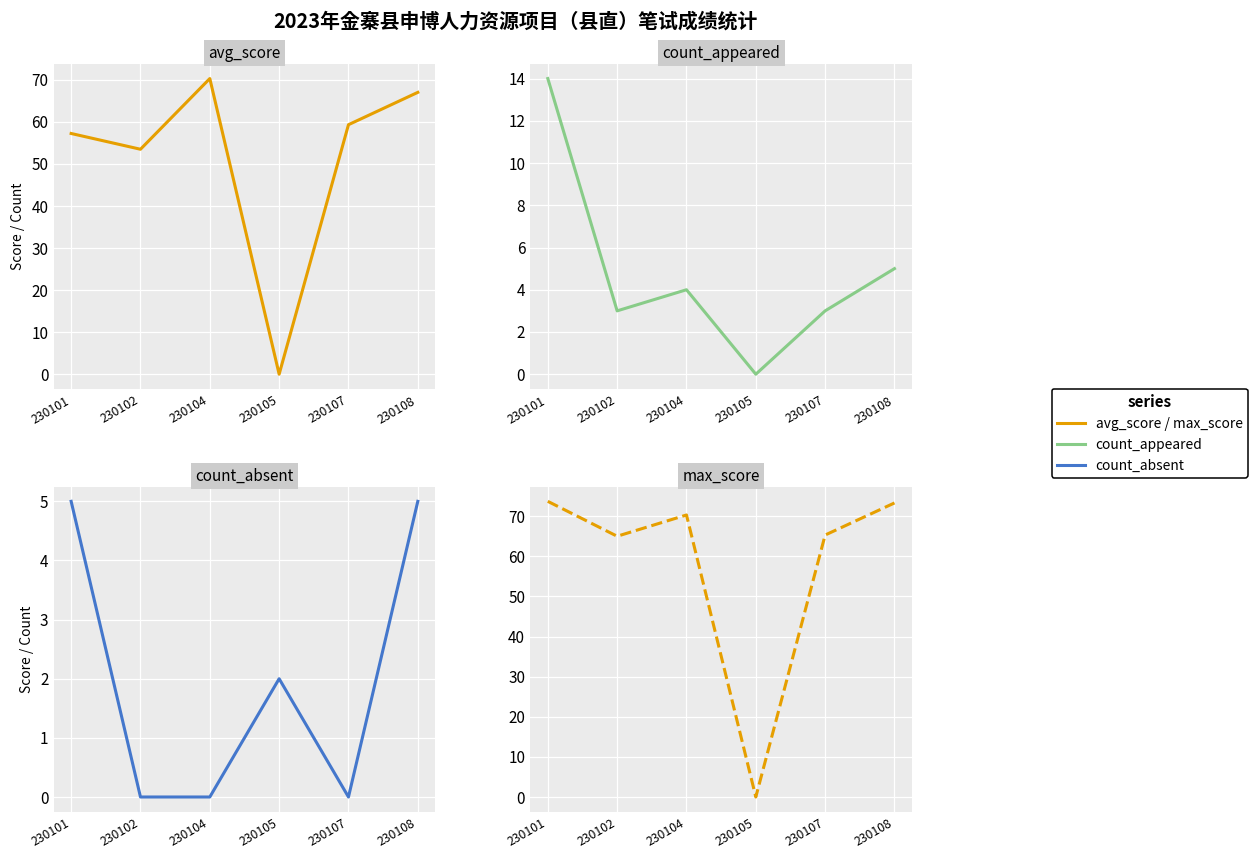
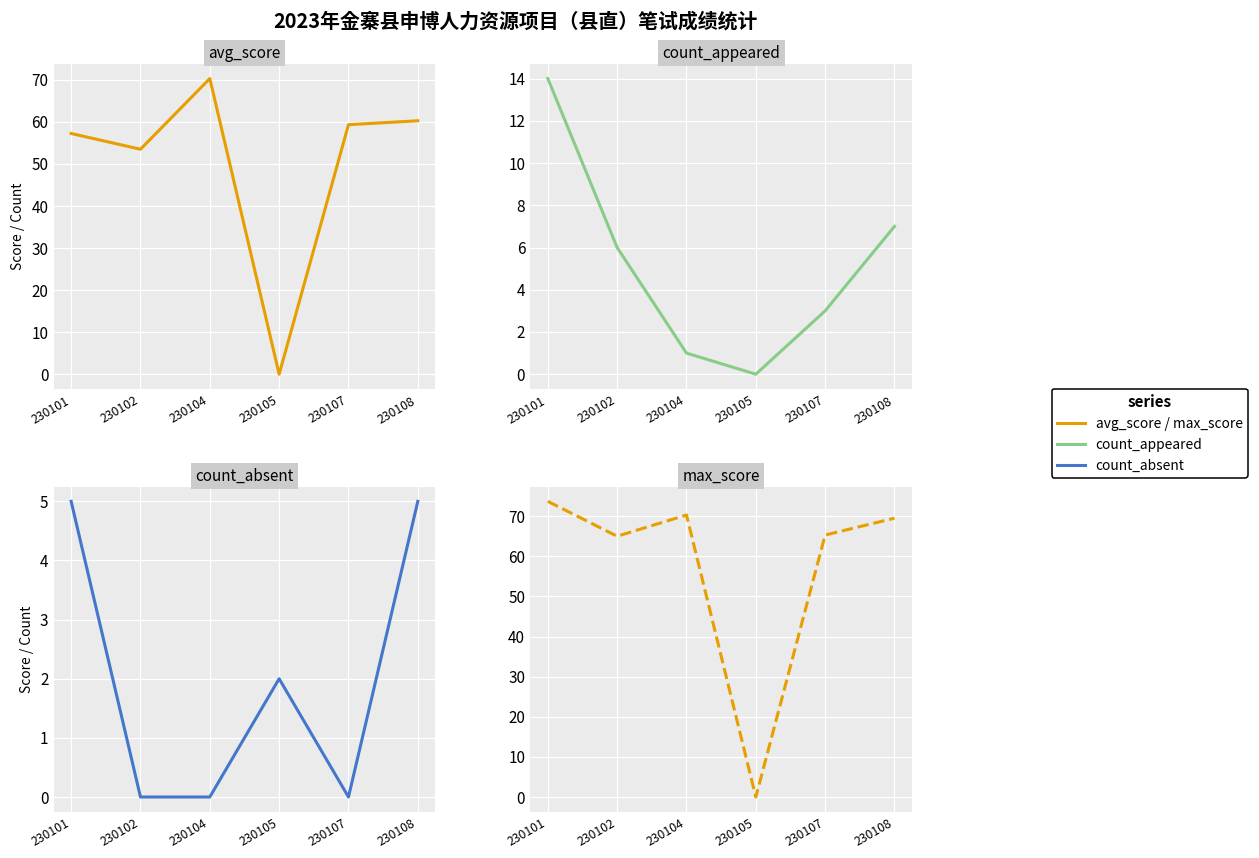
  {
    "avg_score": {
      "230101": 57,
      "230102": 53,
      "230104": 70,
      "230105": 0,
      "230107": 59,
-     "230108": 67
+     "230108": 60
    },
    "count_appeared": {
      "230101": 14,
-     "230102": 3,
-     "230104": 4,
+     "230102": 6,
+     "230104": 1,
      "230105": 0,
      "230107": 3,
-     "230108": 5
+     "230108": 7
    },
    "count_absent": {
      "230101": 5.0,
      "230102": 0.0,
      "230104": 0.0,
      "230105": 2.0,
      "230107": 0.0,
      "230108": 5.0
    },
    "max_score": {
      "230101": 74,
      "230102": 65,
      "230104": 70,
      "230105": 0,
      "230107": 65,
-     "230108": 73
+     "230108": 70
    }
  }
